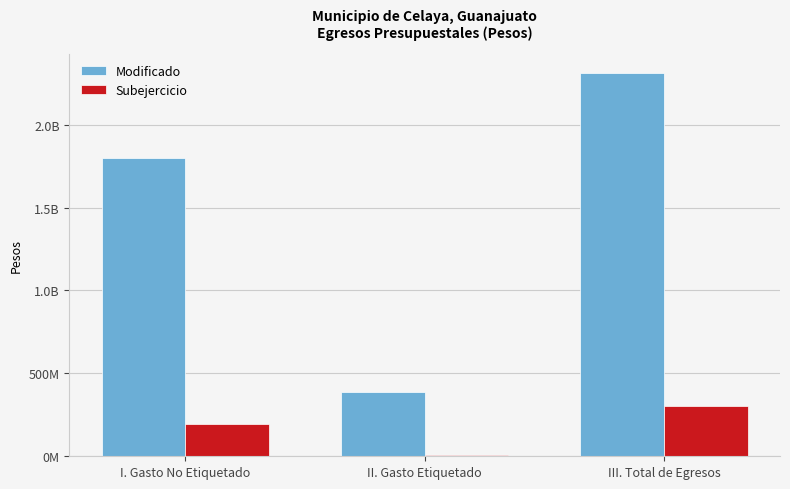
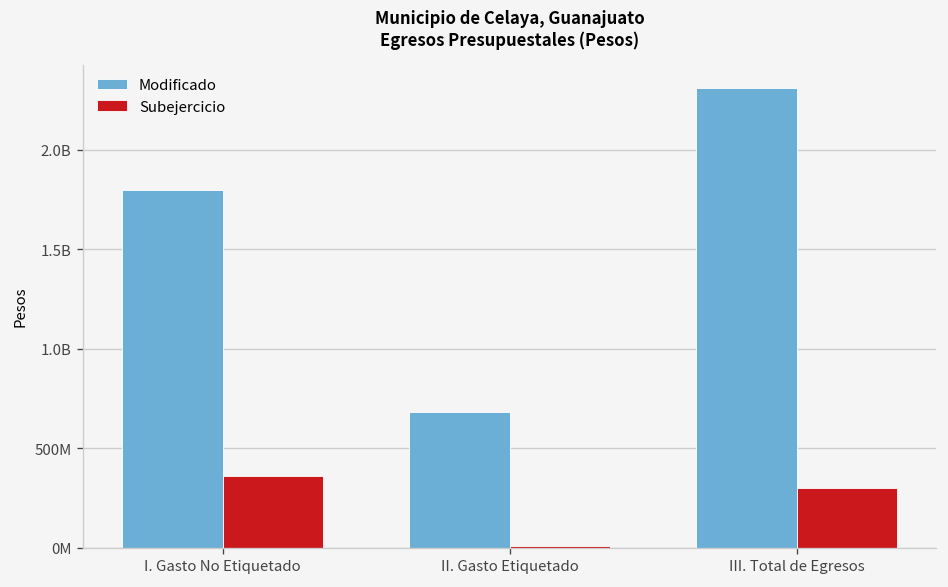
  {
    "Modificado": {
      "I. Gasto No Etiquetado": 1800000000,
-     "II. Gasto Etiquetado": 390000000,
+     "II. Gasto Etiquetado": 680000000,
      "III. Total de Egresos": 2310000000
    },
    "Subejercicio": {
-     "I. Gasto No Etiquetado": 190000000,
+     "I. Gasto No Etiquetado": 360000000,
      "III. Total de Egresos": 300000000
    }
  }
